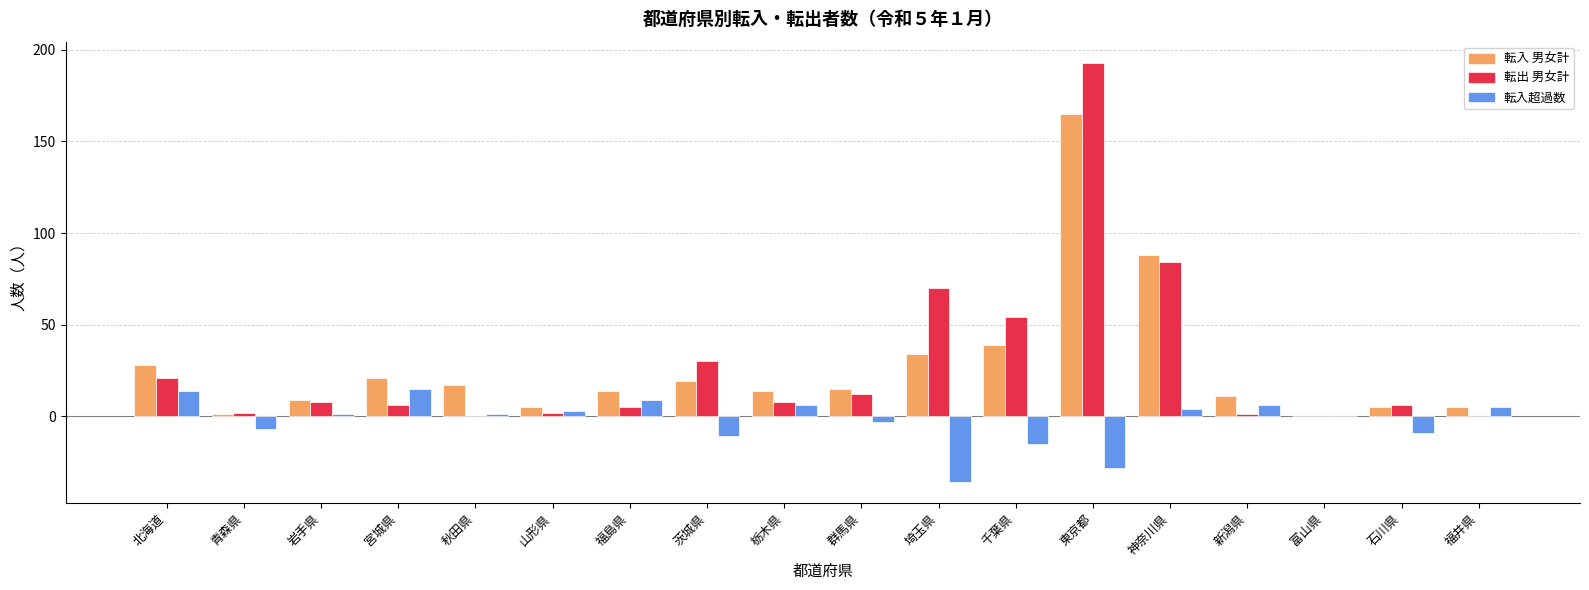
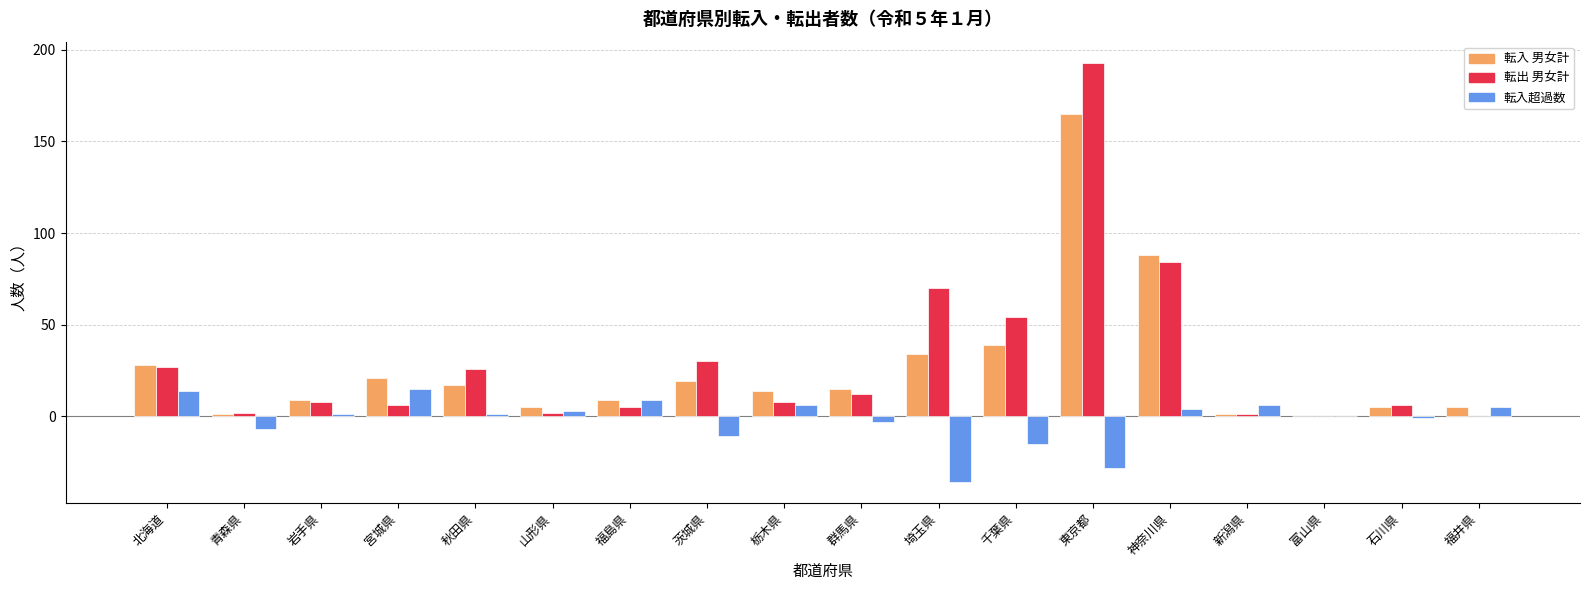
  {
    "転入 男女計": {
      "北海道": 28,
      "岩手県": 9,
      "宮城県": 21,
      "秋田県": 17,
      "山形県": 5,
-     "福島県": 14,
+     "福島県": 9,
      "茨城県": 19,
      "栃木県": 14,
      "群馬県": 15,
      "埼玉県": 34,
      "千葉県": 39,
      "東京都": 165,
      "神奈川県": 88,
-     "新潟県": 11,
+     "新潟県": 1,
      "富山県": 0,
      "石川県": 5,
      "福井県": 5
    },
    "転出 男女計": {
-     "北海道": 21,
+     "北海道": 27,
      "青森県": 2,
      "岩手県": 8,
      "宮城県": 6,
-     "秋田県": 0,
+     "秋田県": 26,
      "山形県": 2,
      "福島県": 5,
      "茨城県": 30,
      "栃木県": 8,
      "群馬県": 12,
      "埼玉県": 70,
      "千葉県": 54,
      "東京都": 193,
      "神奈川県": 84,
      "富山県": 0,
      "石川県": 6,
      "福井県": 0
    },
    "転入超過数": {
      "北海道": 14,
      "青森県": -7,
      "宮城県": 15,
      "山形県": 3,
      "福島県": 9,
      "茨城県": -11,
      "栃木県": 6,
      "群馬県": -3,
      "埼玉県": -36,
      "千葉県": -15,
      "東京都": -28,
      "神奈川県": 4,
      "新潟県": 6,
      "富山県": 0,
-     "石川県": -9,
+     "石川県": -1,
      "福井県": 5
    }
  }
